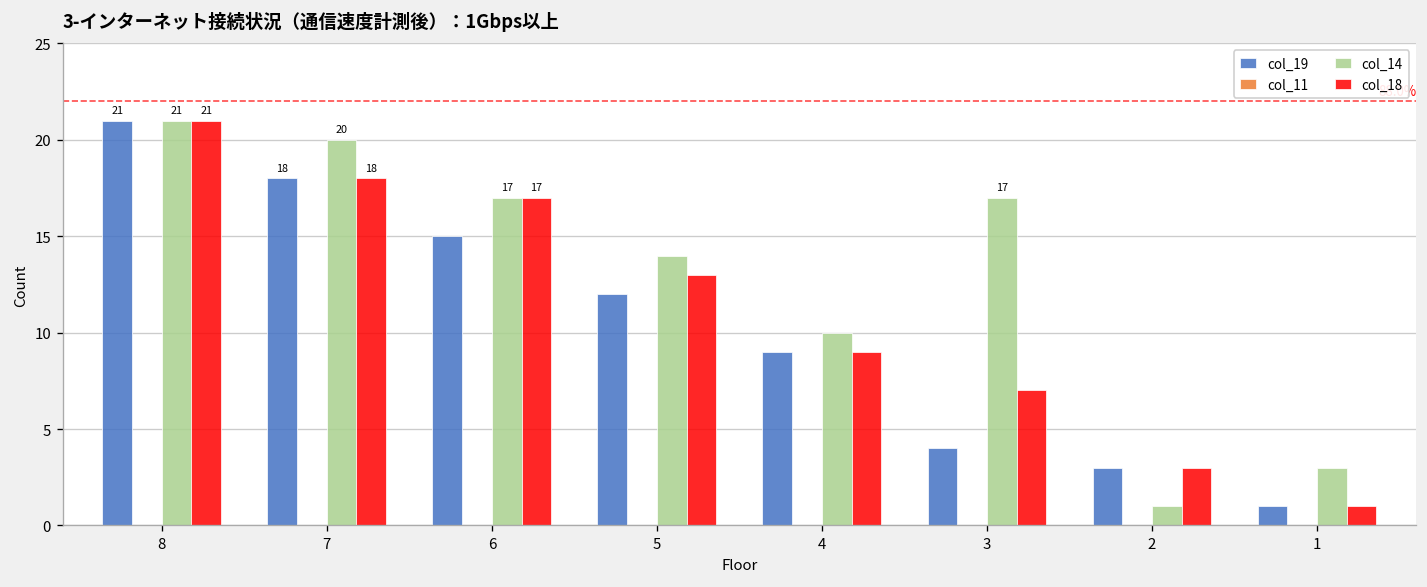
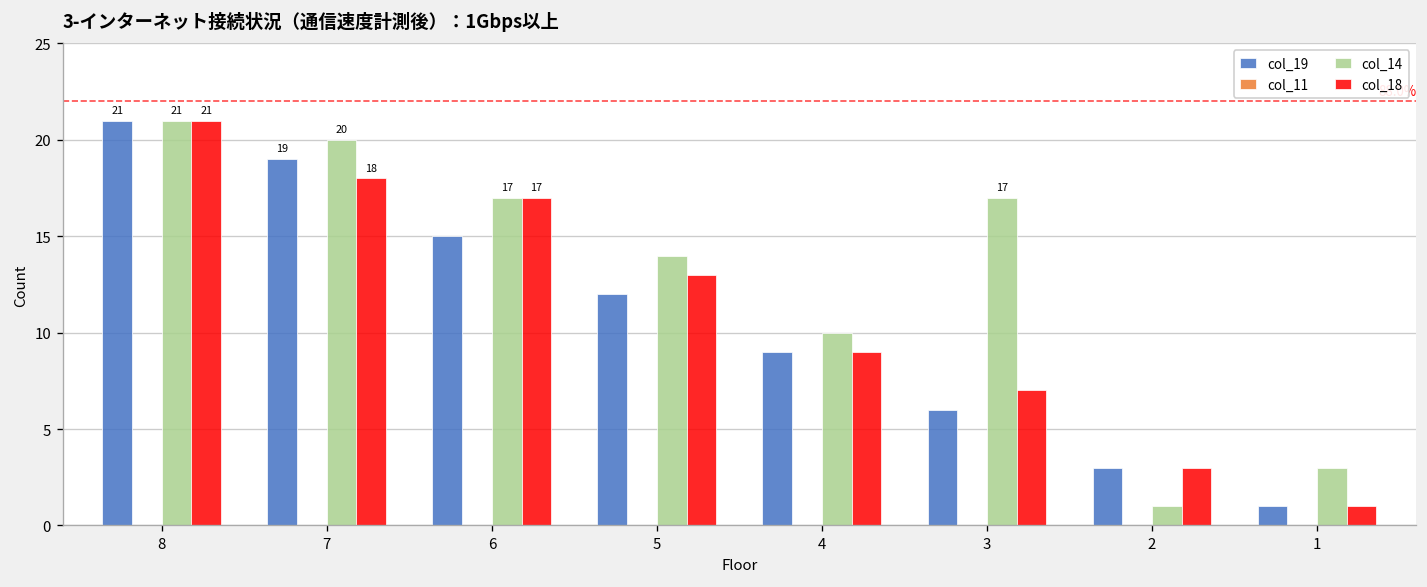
  {
    "col_19": {
      "8": 21,
-     "7": 18,
-     "3": 4
+     "7": 19,
+     "3": 6
    },
    "col_11": {
      "8": 0,
      "7": 0,
      "6": 0,
      "5": 0,
      "4": 0,
      "3": 0,
      "2": 0,
      "1": 0
    },
    "col_14": {
      "8": 21,
      "7": 20,
      "6": 17,
      "3": 17
    },
    "col_18": {
      "8": 21,
      "7": 18,
      "6": 17
    }
  }
